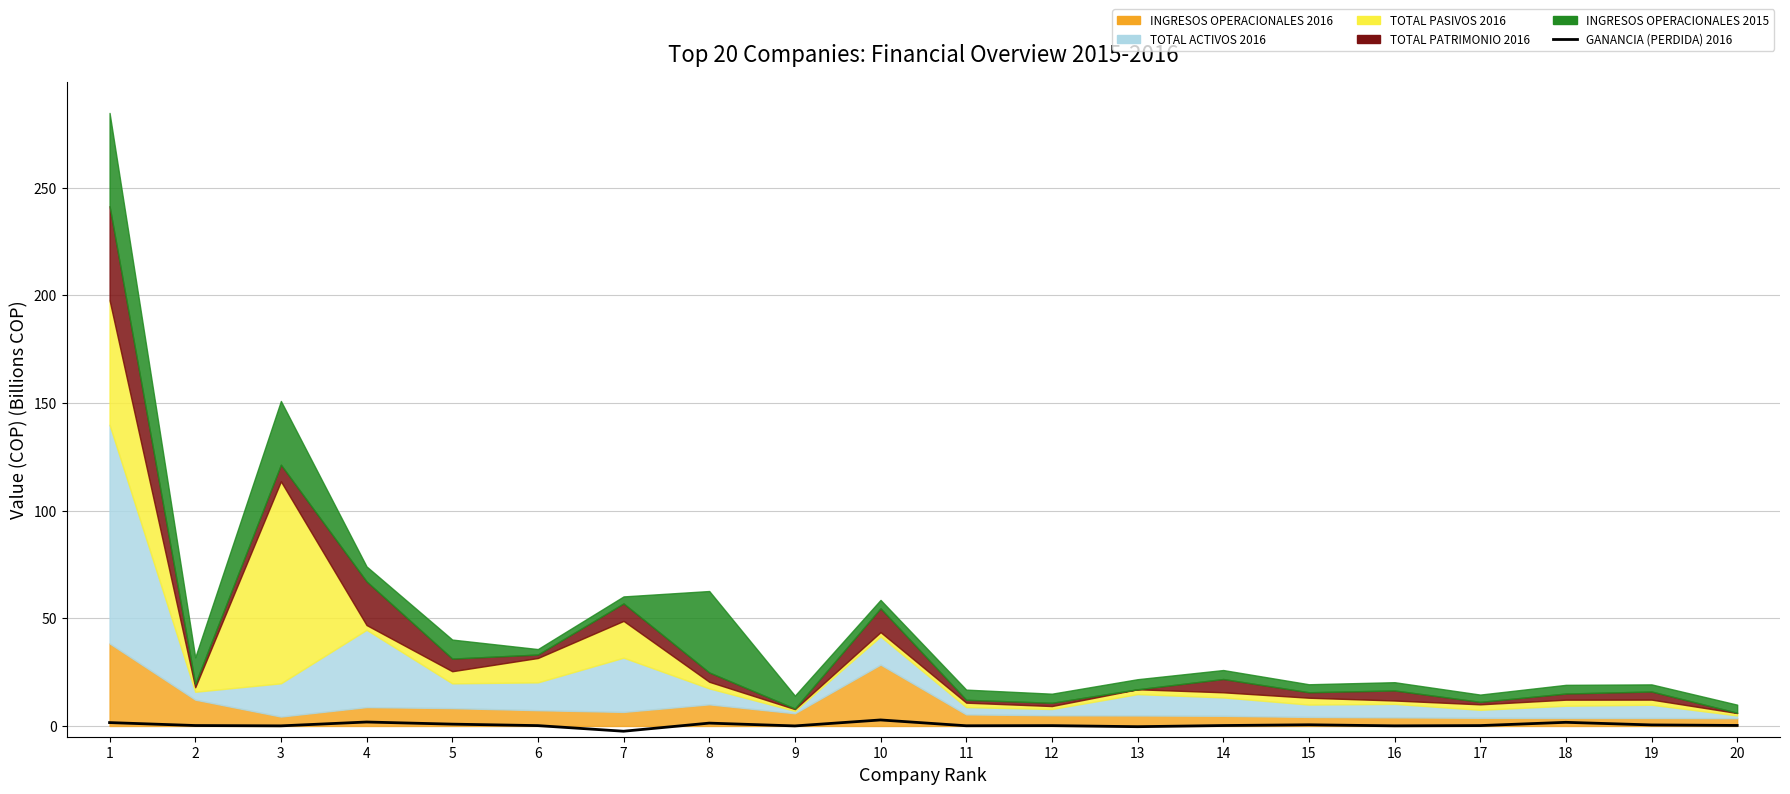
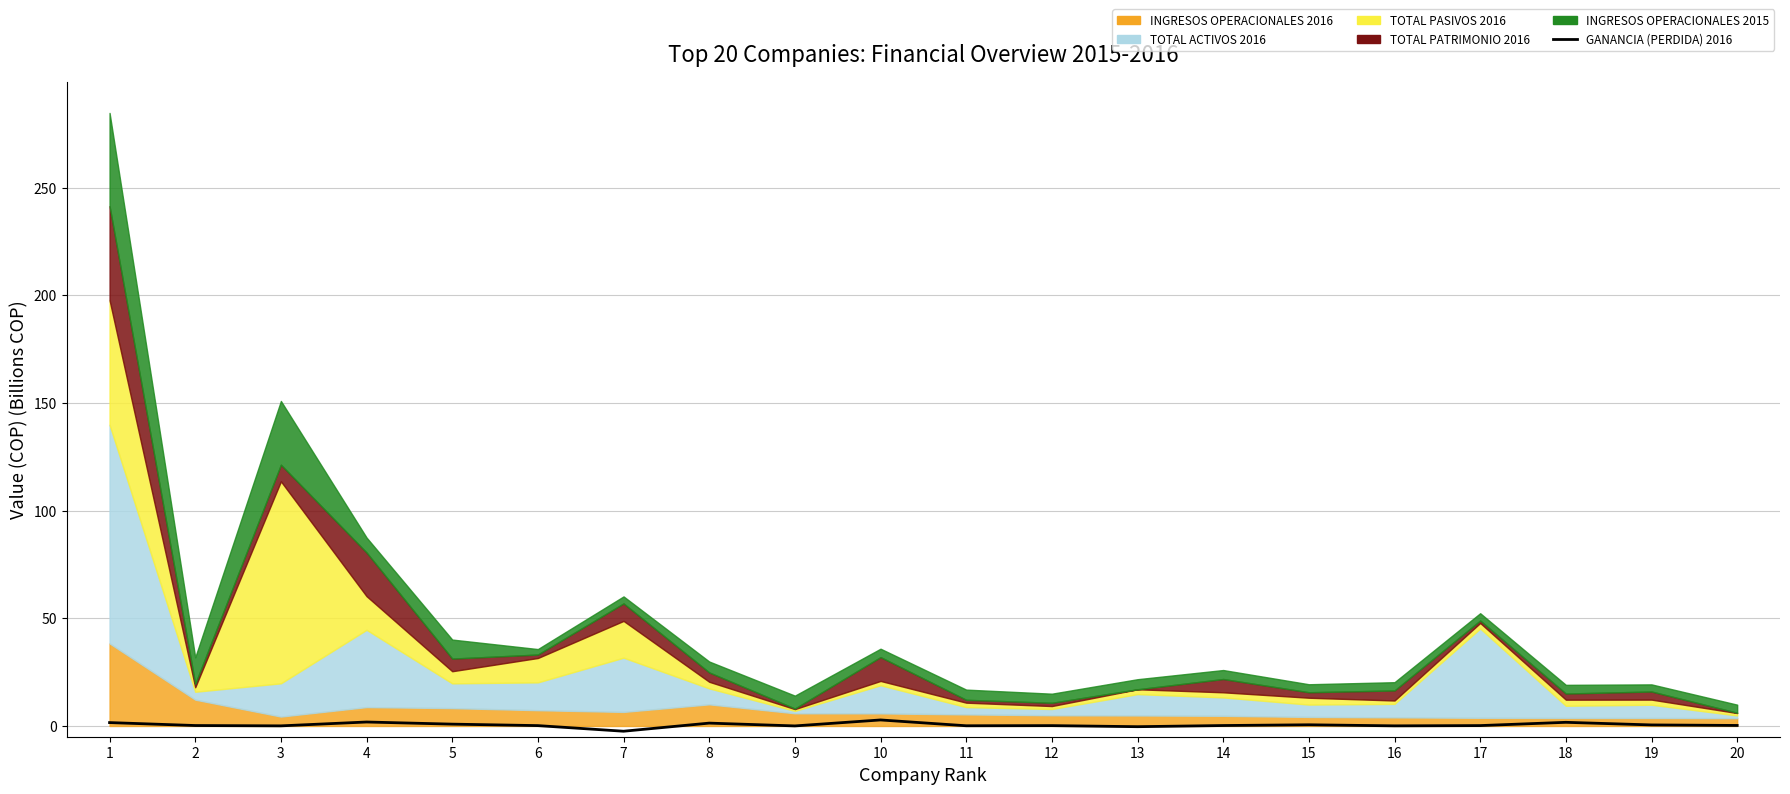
  {
    "GANANCIA (PERDIDA) 2016": {
      "1": 2,
      "2": 0,
      "3": 0,
      "4": 2,
      "5": 1,
      "6": 0,
      "7": -2,
      "8": 1,
      "9": 0,
      "10": 3,
      "11": 0,
      "12": 0,
      "13": 0,
      "14": 0,
      "15": 1,
      "16": 0,
      "17": 0,
      "18": 2,
      "19": 0,
      "20": 0
    },
    "INGRESOS OPERACIONALES 2016": {
      "1": 38,
      "2": 12,
      "3": 4,
      "4": 9,
      "5": 8,
      "6": 7,
      "7": 7,
      "8": 10,
-     "10": 29,
+     "10": 6,
      "11": 5,
      "12": 5,
      "13": 5,
      "14": 5,
      "15": 4,
      "16": 4,
      "17": 4,
      "18": 4,
      "19": 4,
      "20": 4
    },
    "TOTAL ACTIVOS 2016": {
      "1": 102,
      "2": 4,
      "3": 15,
      "4": 36,
      "5": 12,
      "6": 13,
      "7": 25,
      "8": 7,
      "10": 13,
      "11": 3,
      "12": 3,
      "13": 10,
      "14": 9,
      "15": 6,
      "16": 6,
-     "17": 4,
+     "17": 41,
      "18": 6,
      "19": 6
    },
    "TOTAL PASIVOS 2016": {
      "1": 58,
      "2": 2,
      "3": 94,
-     "4": 2,
+     "4": 16,
      "5": 6,
      "6": 11,
      "7": 17,
      "8": 3,
      "10": 2,
      "11": 2,
      "12": 1,
      "14": 2,
      "15": 3,
      "16": 2,
      "18": 3,
      "19": 2
    },
    "TOTAL PATRIMONIO 2016": {
      "1": 44,
      "2": 2,
      "3": 8,
      "4": 20,
      "5": 6,
      "6": 2,
      "7": 8,
      "8": 4,
      "10": 11,
      "11": 1,
      "12": 2,
      "14": 6,
      "15": 3,
      "16": 5,
      "18": 3,
      "19": 4
    },
    "INGRESOS OPERACIONALES 2015": {
      "1": 43,
      "2": 12,
      "3": 30,
      "4": 7,
      "5": 9,
      "6": 3,
      "7": 3,
-     "8": 38,
+     "8": 5,
      "9": 6,
      "10": 4,
      "11": 5,
      "12": 4,
      "13": 5,
      "14": 4,
      "15": 4,
      "16": 4,
      "17": 3,
      "18": 4,
      "19": 3,
      "20": 4
    }
  }
